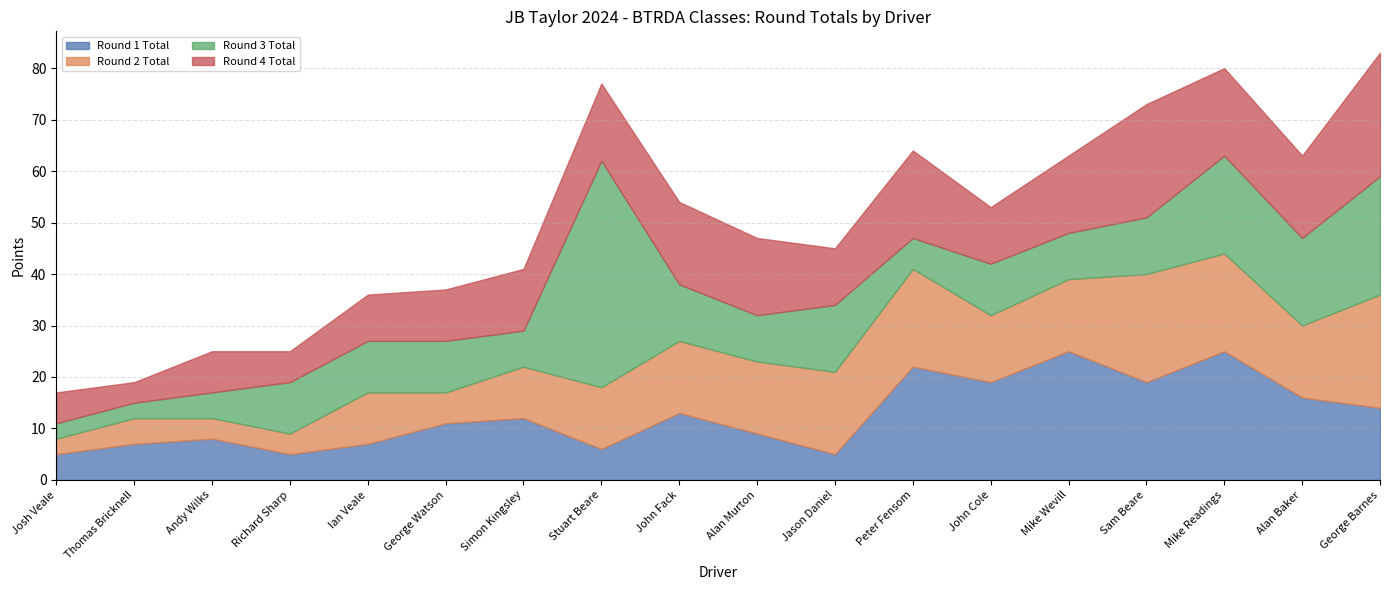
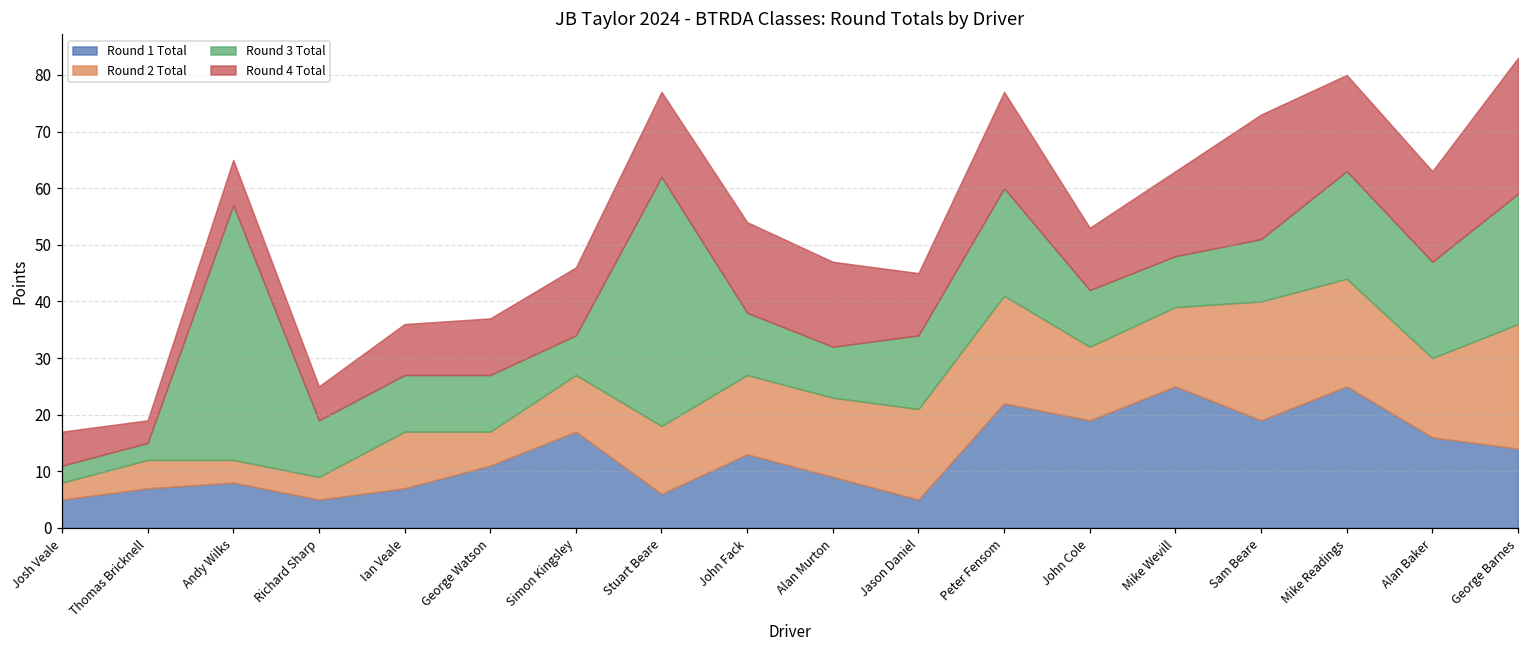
  {
    "Round 1 Total": {
      "Josh Veale": 5,
      "Thomas Bricknell": 7,
      "Andy Wilks": 8,
      "Richard Sharp": 5,
      "Ian Veale": 7,
      "George Watson": 11,
-     "Simon Kingsley": 12,
+     "Simon Kingsley": 17,
      "Stuart Beare": 6,
      "John Fack": 13,
      "Alan Murton": 9,
      "Jason Daniel": 5,
      "Peter Fensom": 22,
      "John Cole": 19,
      "Mike Wevill": 25,
      "Sam Beare": 19,
      "Mike Readings": 25,
      "Alan Baker": 16,
      "George Barnes": 14
    },
    "Round 3 Total": {
      "Josh Veale": 3,
      "Thomas Bricknell": 3,
-     "Andy Wilks": 5,
+     "Andy Wilks": 45,
      "Richard Sharp": 10,
      "Ian Veale": 10,
      "George Watson": 10,
      "Simon Kingsley": 7,
      "Stuart Beare": 44,
      "John Fack": 11,
      "Alan Murton": 9,
      "Jason Daniel": 13,
-     "Peter Fensom": 6,
+     "Peter Fensom": 19,
      "John Cole": 10,
      "Mike Wevill": 9,
      "Sam Beare": 11,
      "Mike Readings": 19,
      "Alan Baker": 17,
      "George Barnes": 23
    }
  }
